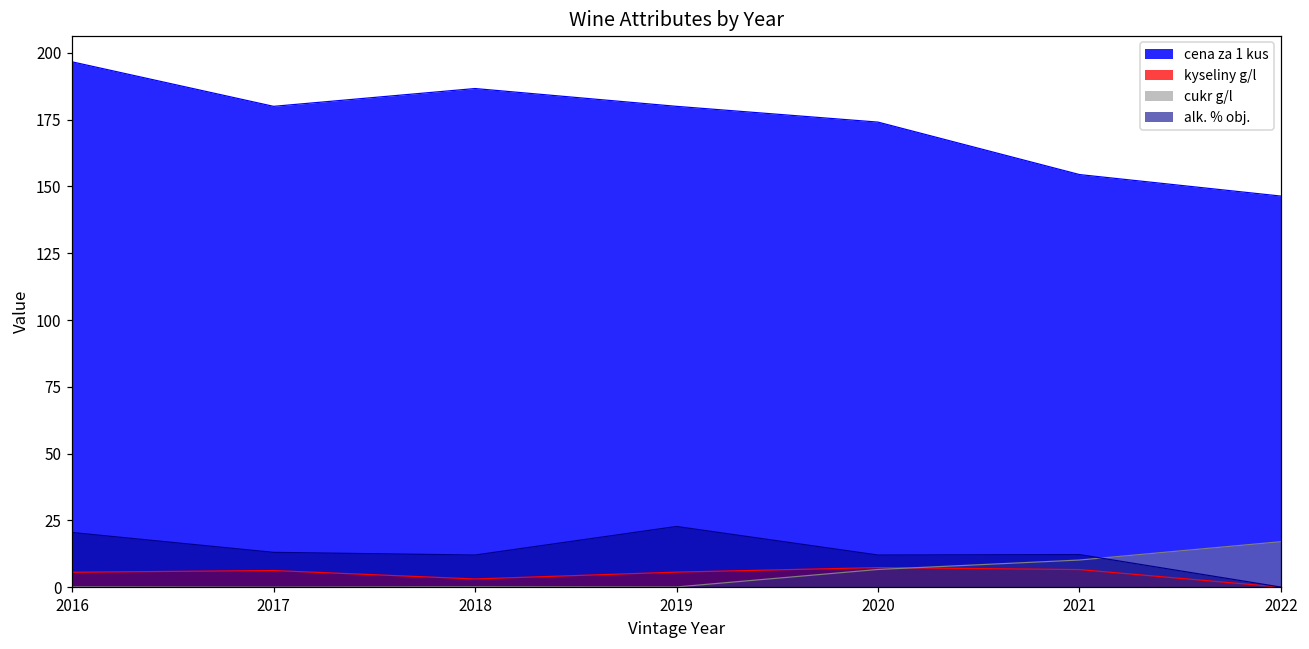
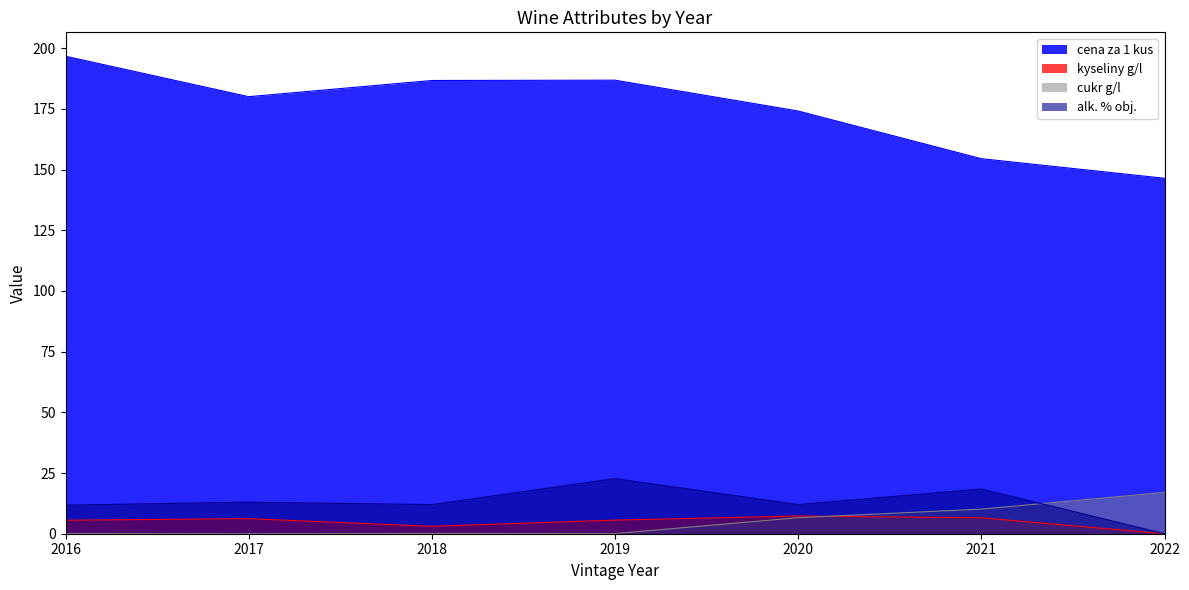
  {
    "cena za 1 kus": {
      "2016": 197,
      "2017": 180,
      "2018": 187,
-     "2019": 180,
+     "2019": 187,
      "2020": 174,
      "2021": 154,
      "2022": 146
    },
    "kyseliny g/l": {
      "2016": 6,
      "2017": 6,
      "2018": 3,
      "2019": 6,
      "2021": 7
    },
    "cukr g/l": {
      "2016": 0,
      "2017": 0,
      "2018": 0,
      "2019": 0,
      "2021": 10,
      "2022": 17
    },
    "alk. % obj.": {
-     "2016": 20,
+     "2016": 12,
      "2017": 13,
      "2018": 12,
      "2019": 23,
      "2020": 12,
-     "2021": 12
+     "2021": 18
    }
  }
